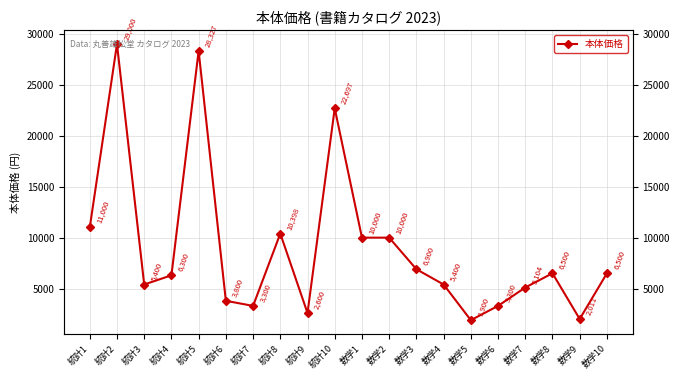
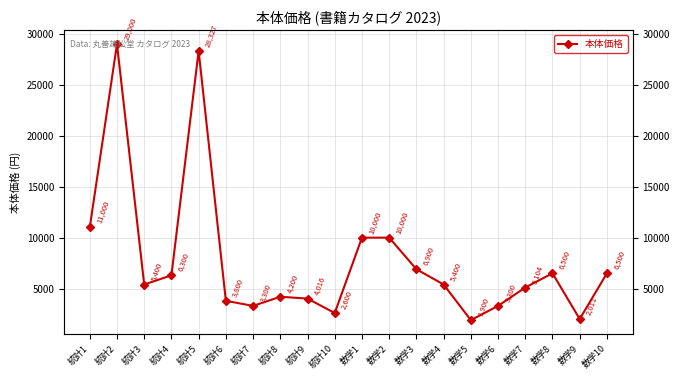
  {
    "統計1": "11,000",
    "統計2": "29,000",
    "統計3": "5,400",
    "統計4": "6,300",
    "統計5": "28,327",
    "統計6": "3,800",
    "統計7": "3,300",
-   "統計8": "10,398",
-   "統計9": "2,600",
-   "統計10": "22,697",
+   "統計8": "4,200",
+   "統計9": "4,016",
+   "統計10": "2,600",
    "数学1": "10,000",
    "数学2": "10,000",
    "数学3": "6,900",
    "数学4": "5,400",
    "数学5": "1,900",
    "数学6": "3,300",
    "数学7": "5,104",
    "数学8": "6,500",
    "数学9": "2,011",
    "数学10": "6,500"
  }
